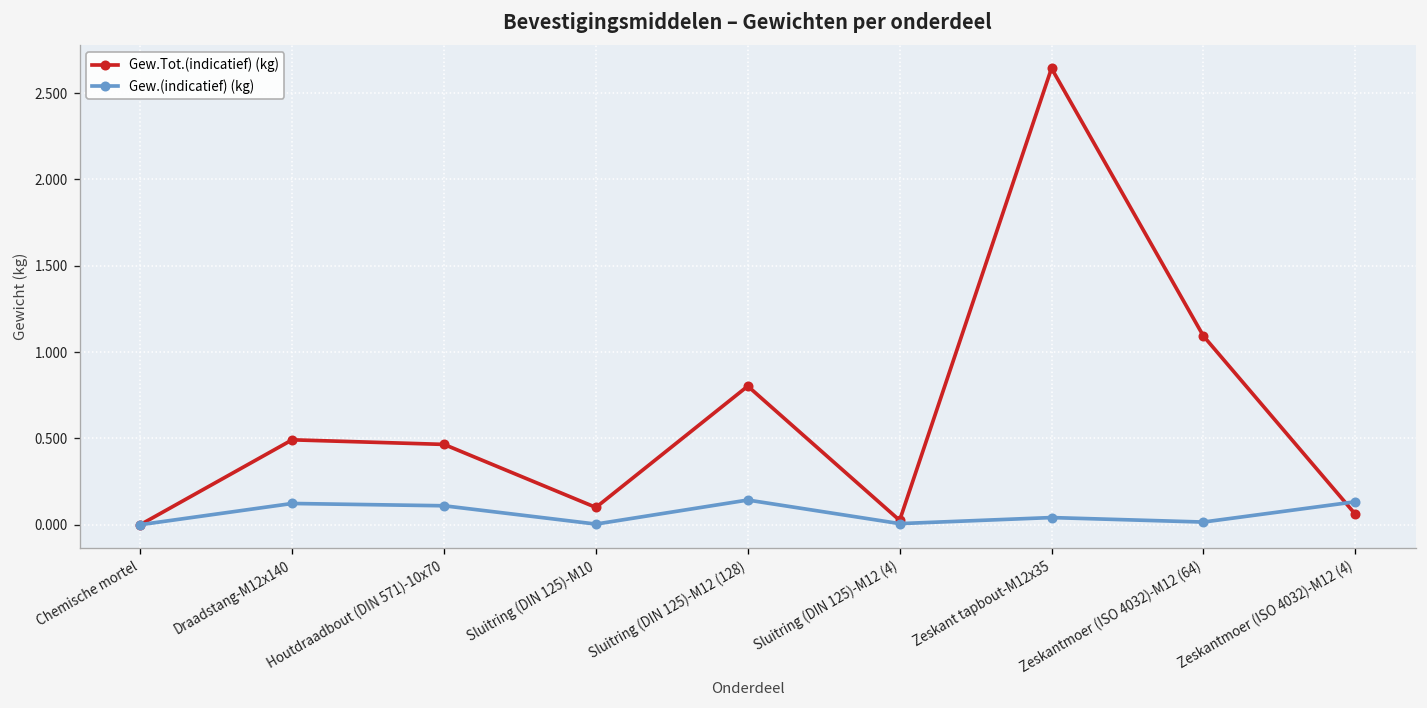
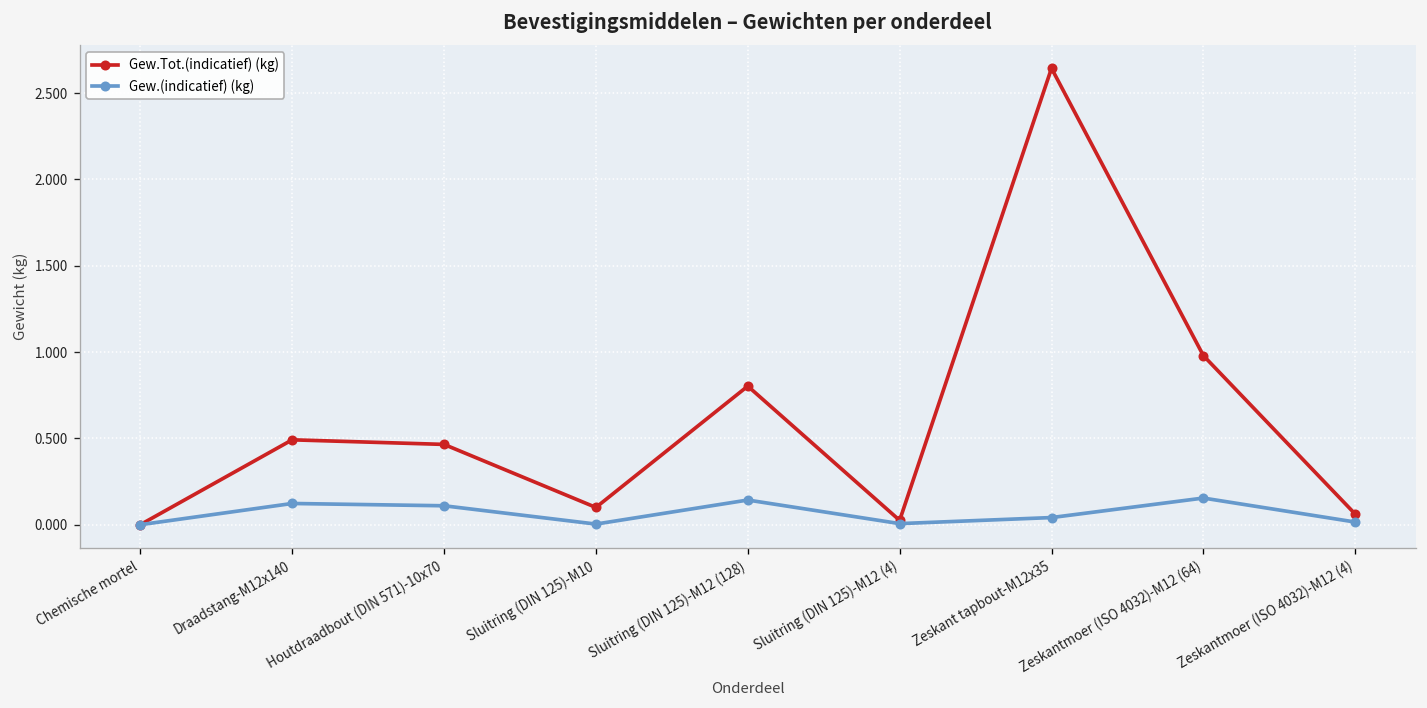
  {
    "Gew.Tot.(indicatief) (kg)": {
      "Draadstang-M12x140": 0.49,
      "Houtdraadbout (DIN 571)-10x70": 0.47,
      "Sluitring (DIN 125)-M10": 0.10,
      "Sluitring (DIN 125)-M12 (128)": 0.80,
      "Sluitring (DIN 125)-M12 (4)": 0.03,
      "Zeskant tapbout-M12x35": 2.64,
-     "Zeskantmoer (ISO 4032)-M12 (64)": 1.09,
+     "Zeskantmoer (ISO 4032)-M12 (64)": 0.98,
      "Zeskantmoer (ISO 4032)-M12 (4)": 0.06
    },
    "Gew.(indicatief) (kg)": {
      "Draadstang-M12x140": 0.12,
      "Houtdraadbout (DIN 571)-10x70": 0.11,
      "Sluitring (DIN 125)-M10": 0.00,
      "Sluitring (DIN 125)-M12 (128)": 0.14,
      "Sluitring (DIN 125)-M12 (4)": 0.01,
      "Zeskant tapbout-M12x35": 0.04,
-     "Zeskantmoer (ISO 4032)-M12 (64)": 0.02,
-     "Zeskantmoer (ISO 4032)-M12 (4)": 0.13
+     "Zeskantmoer (ISO 4032)-M12 (64)": 0.15,
+     "Zeskantmoer (ISO 4032)-M12 (4)": 0.02
    }
  }
